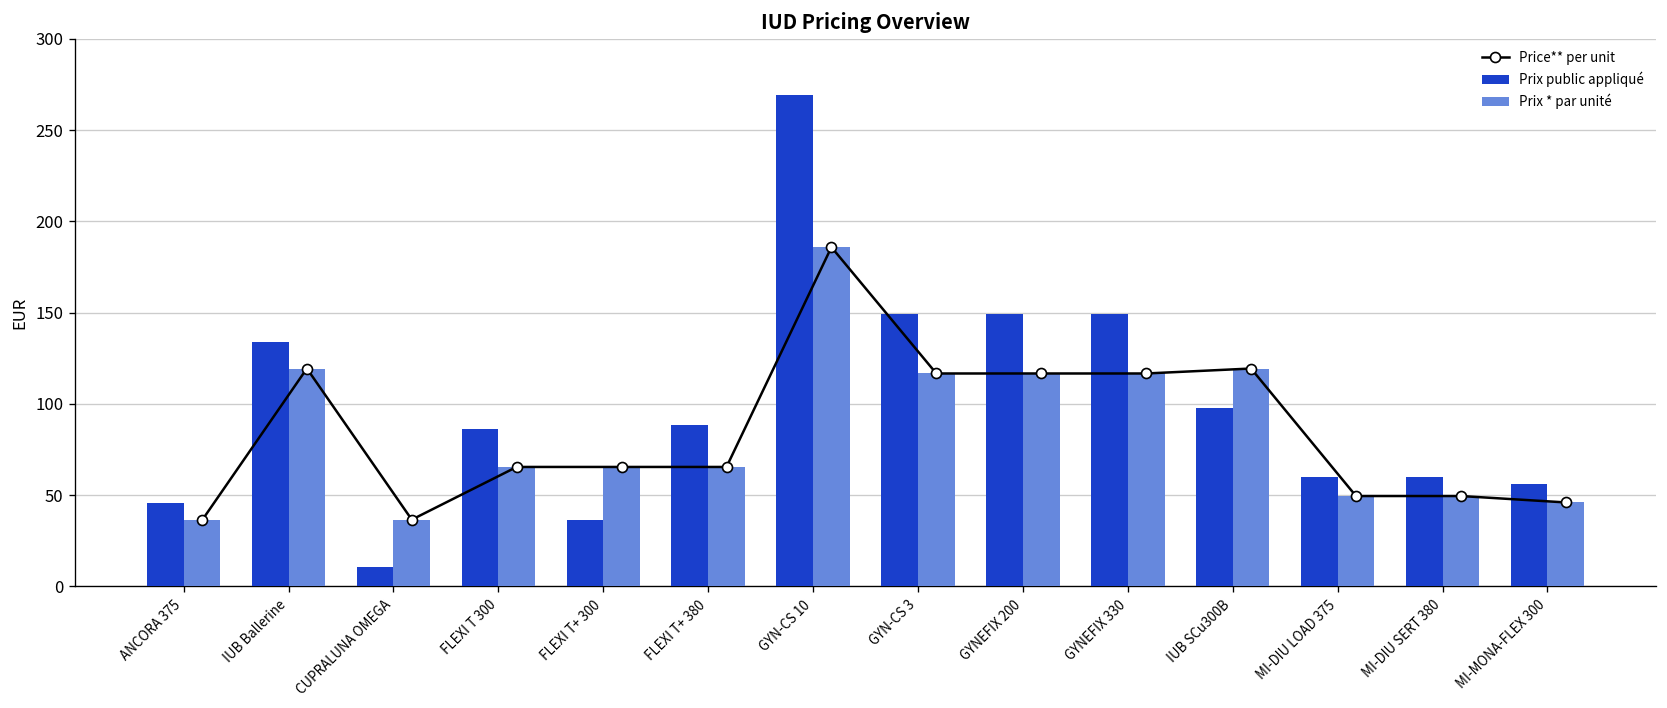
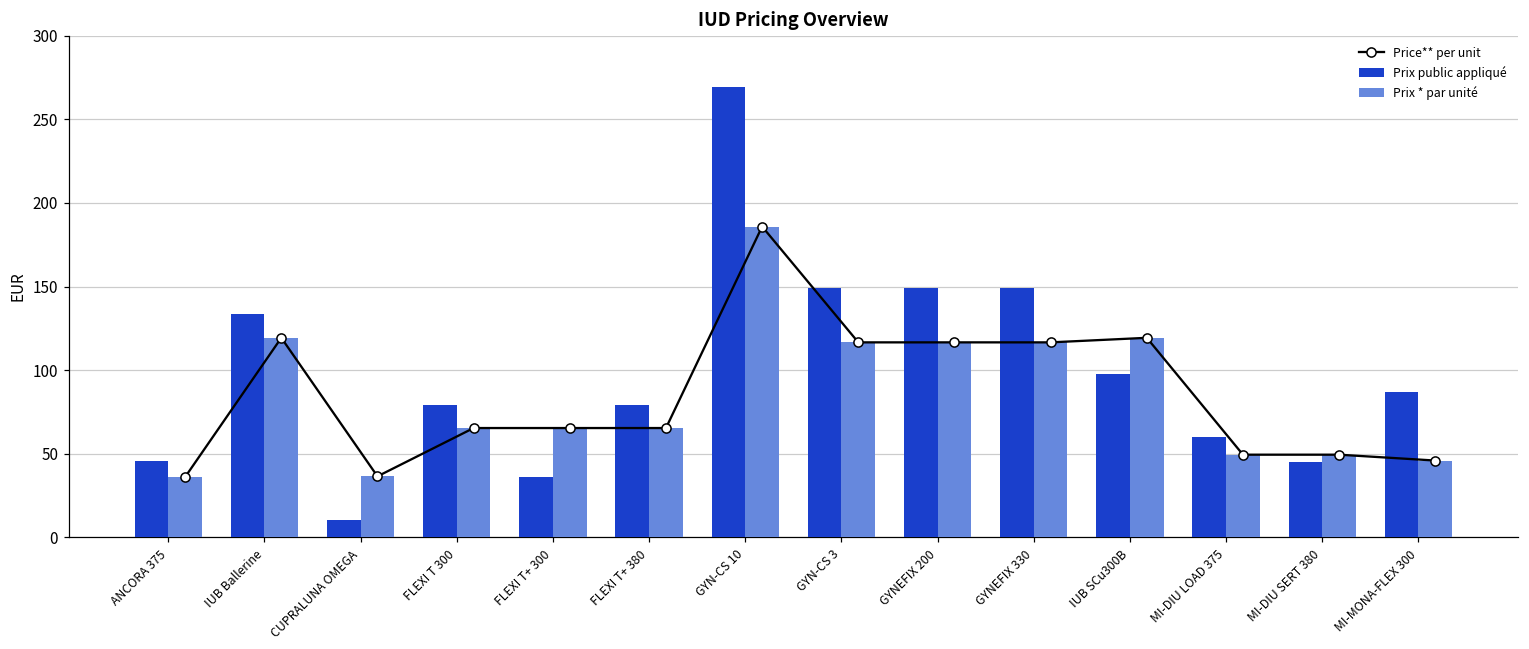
  {
    "Prix public appliqué": {
      "ANCORA 375": 46,
      "IUB Ballerine": 134,
      "CUPRALUNA OMEGA": 10,
-     "FLEXI T 300": 86,
+     "FLEXI T 300": 79,
      "FLEXI T+ 300": 36,
-     "FLEXI T+ 380": 89,
+     "FLEXI T+ 380": 79,
      "GYN-CS 10": 269,
      "GYN-CS 3": 149,
      "GYNEFIX 200": 149,
      "GYNEFIX 330": 149,
      "IUB SCu300B": 98,
      "MI-DIU LOAD 375": 60,
-     "MI-DIU SERT 380": 60,
-     "MI-MONA-FLEX 300": 56
+     "MI-DIU SERT 380": 45,
+     "MI-MONA-FLEX 300": 87
    },
    "Prix * par unité": {
      "ANCORA 375": 36,
      "IUB Ballerine": 119,
      "CUPRALUNA OMEGA": 37,
      "FLEXI T 300": 65,
      "FLEXI T+ 300": 65,
      "FLEXI T+ 380": 65,
      "GYN-CS 10": 186,
      "GYN-CS 3": 117,
      "GYNEFIX 200": 117,
      "GYNEFIX 330": 117,
      "IUB SCu300B": 119,
      "MI-DIU LOAD 375": 49,
      "MI-DIU SERT 380": 49,
      "MI-MONA-FLEX 300": 46
    }
  }
